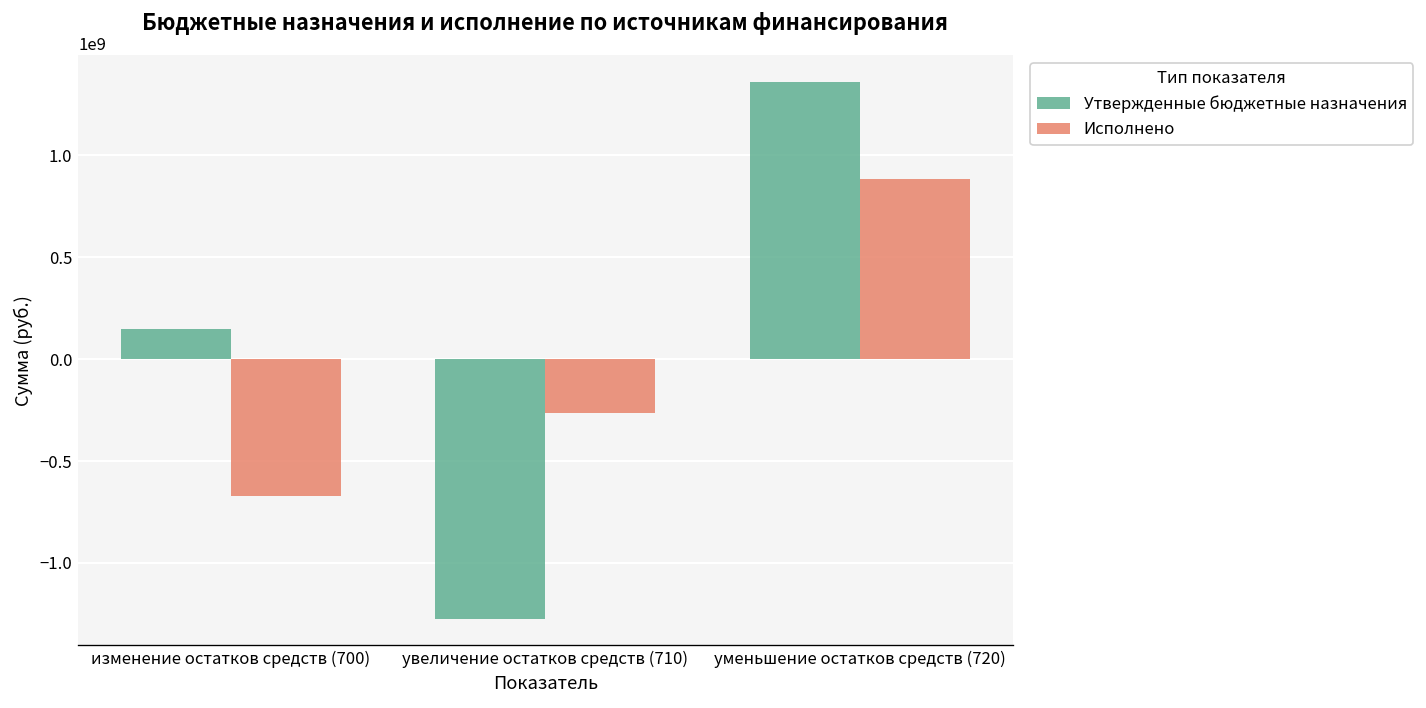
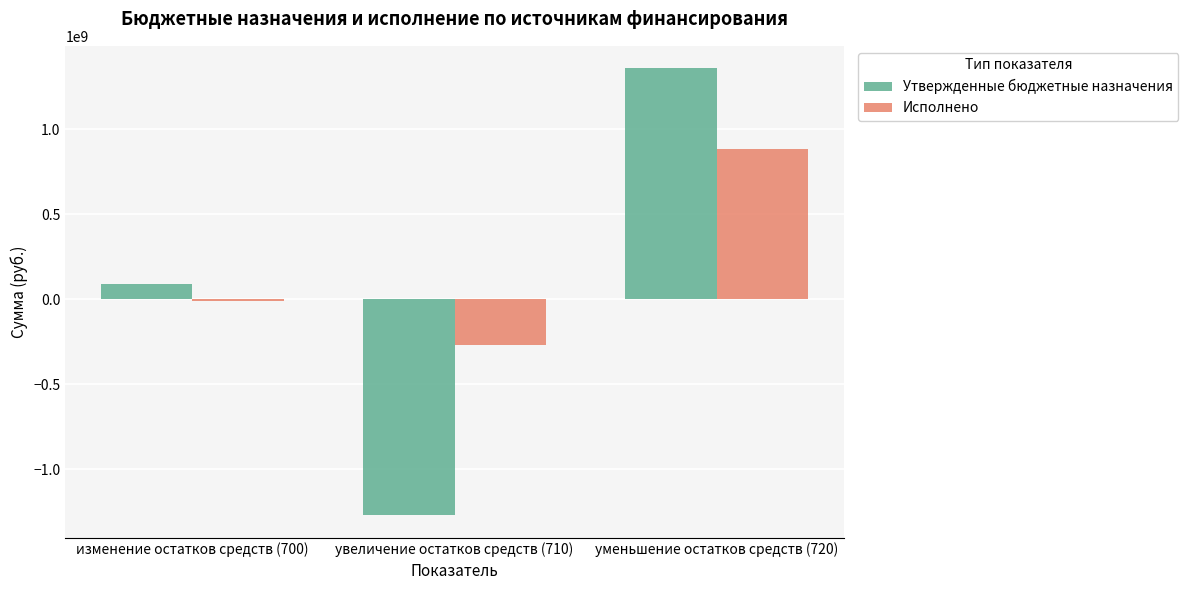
  {
    "Утвержденные бюджетные назначения": {
-     "изменение остатков средств (700)": 150000000,
+     "изменение остатков средств (700)": 90000000,
      "увеличение остатков средств (710)": -1270000000,
      "уменьшение остатков средств (720)": 1360000000
    },
    "Исполнено": {
-     "изменение остатков средств (700)": -670000000,
+     "изменение остатков средств (700)": -10000000,
      "увеличение остатков средств (710)": -270000000,
      "уменьшение остатков средств (720)": 880000000
    }
  }
